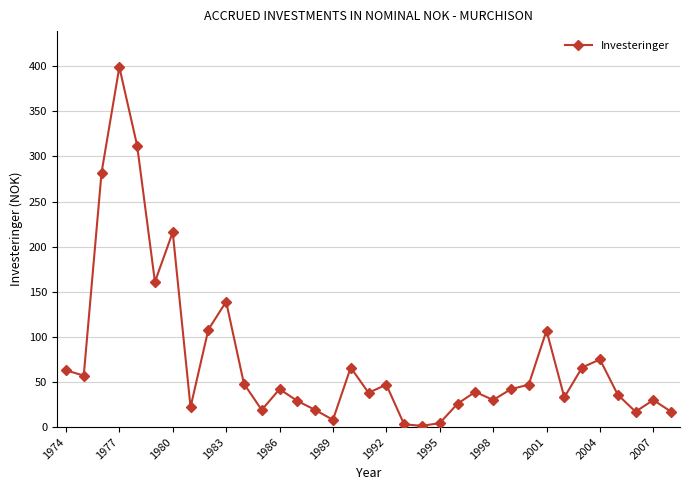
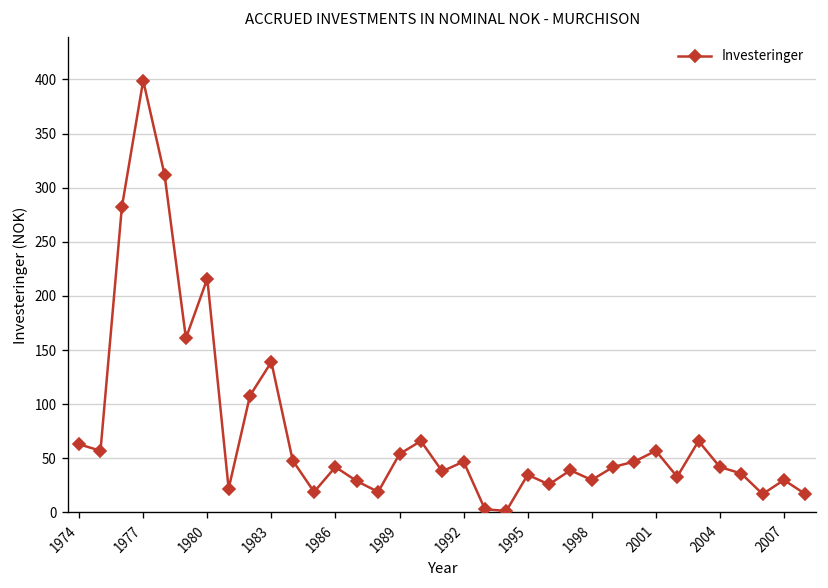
  {
    "1974": 60,
    "1977": 400,
    "1980": 220,
    "1983": 140,
    "1986": 40,
-   "1989": 10,
+   "1989": 50,
    "1992": 50,
-   "1995": 0,
+   "1995": 30,
    "1998": 30,
-   "2001": 110,
-   "2004": 80,
+   "2001": 60,
+   "2004": 40,
    "2007": 30
  }
